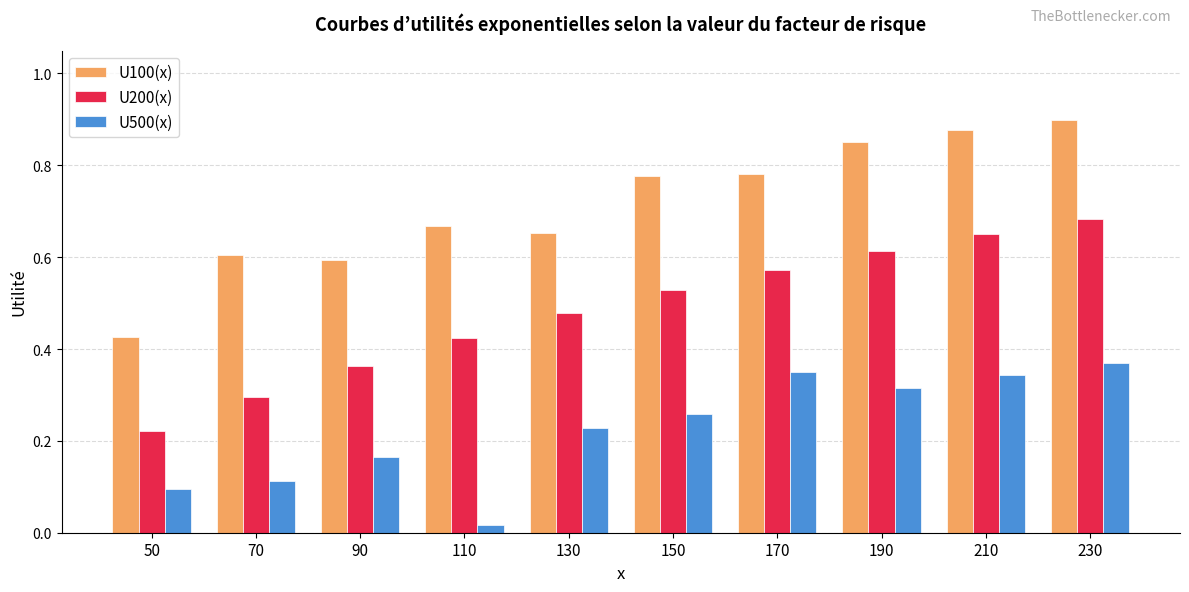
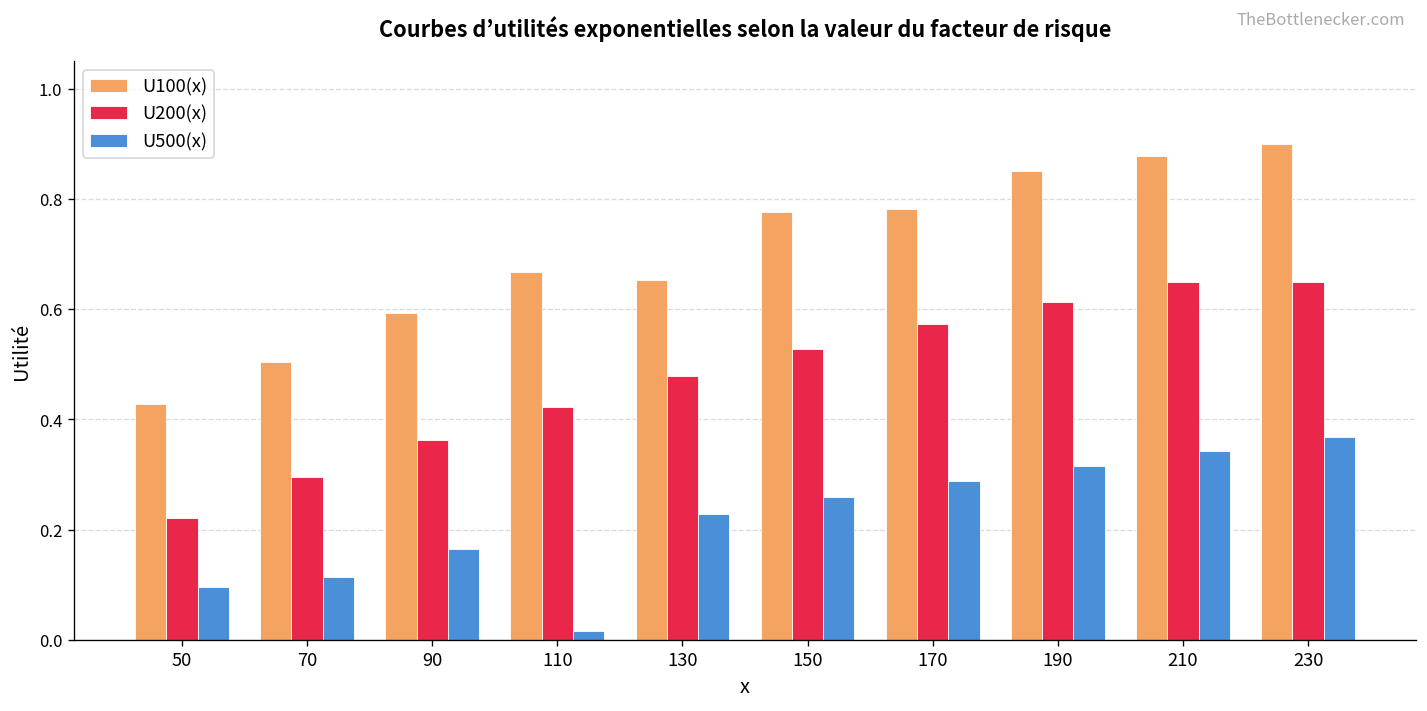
  {
    "U100(x)": {
      "50": 0.43,
-     "70": 0.60,
+     "70": 0.50,
      "90": 0.59,
      "110": 0.67,
      "130": 0.65,
      "150": 0.78,
      "170": 0.78,
      "190": 0.85,
      "210": 0.88,
      "230": 0.90
    },
    "U200(x)": {
      "50": 0.22,
      "70": 0.30,
      "90": 0.36,
      "110": 0.42,
      "130": 0.48,
      "150": 0.53,
      "170": 0.57,
      "190": 0.61,
      "210": 0.65,
-     "230": 0.68
+     "230": 0.65
    },
    "U500(x)": {
      "50": 0.10,
      "70": 0.11,
      "90": 0.16,
      "110": 0.02,
      "130": 0.23,
      "150": 0.26,
-     "170": 0.35,
+     "170": 0.29,
      "190": 0.32,
      "210": 0.34,
      "230": 0.37
    }
  }
